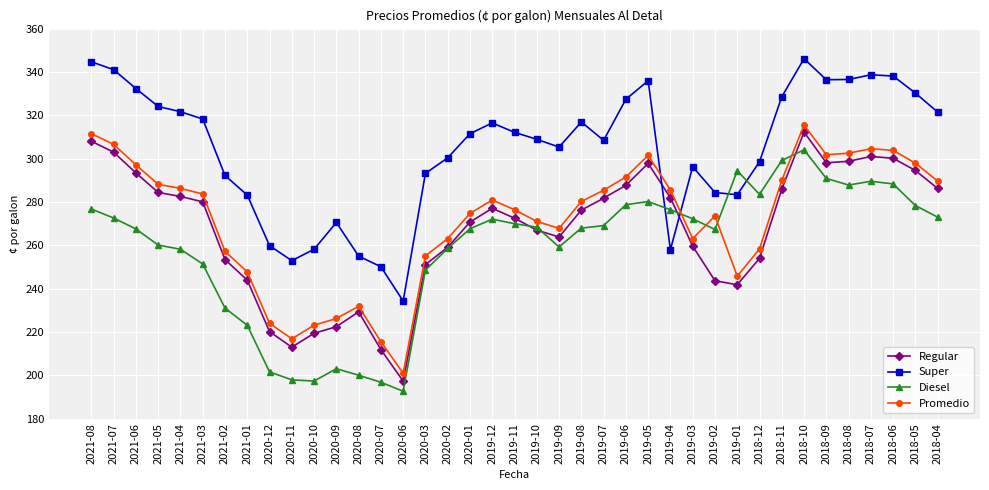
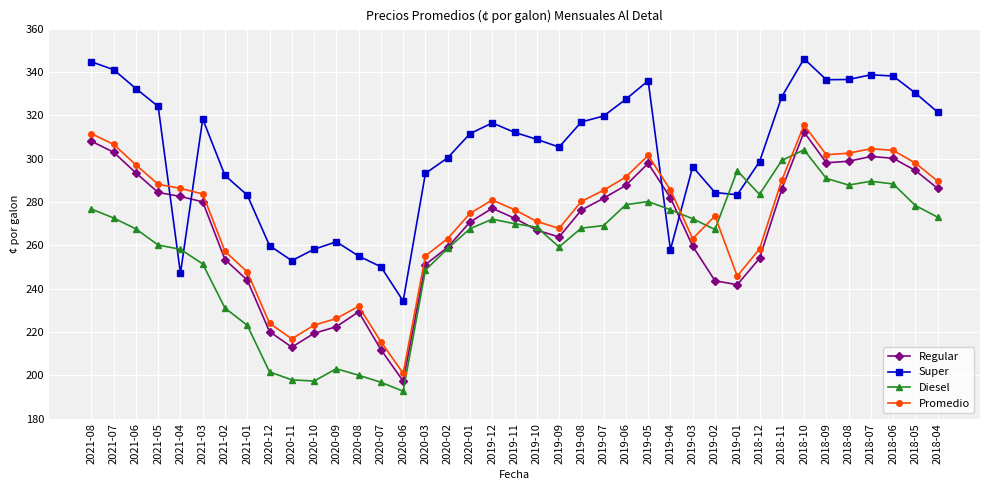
  {
    "Regular": {
      "2021-08": 308,
      "2021-07": 303,
      "2021-06": 293,
      "2021-05": 284,
      "2021-04": 283,
      "2021-03": 280,
      "2021-02": 253,
      "2021-01": 244,
      "2020-12": 220,
      "2020-11": 213,
      "2020-10": 219,
      "2020-09": 222,
      "2020-08": 229,
      "2020-07": 212,
      "2020-06": 197,
      "2020-03": 251,
      "2020-01": 271,
      "2019-12": 277,
      "2019-11": 272,
      "2019-10": 267,
      "2019-09": 264,
      "2019-08": 276,
      "2019-07": 282,
      "2019-06": 288,
      "2019-05": 298,
      "2019-04": 282,
      "2019-03": 260,
      "2019-02": 244,
      "2019-01": 242,
      "2018-12": 254,
      "2018-11": 286,
      "2018-10": 312,
      "2018-09": 298,
      "2018-08": 299,
      "2018-07": 301,
      "2018-06": 300,
      "2018-05": 295,
      "2018-04": 286
    },
    "Super": {
      "2021-08": 345,
      "2021-07": 341,
      "2021-06": 332,
      "2021-05": 324,
-     "2021-04": 322,
+     "2021-04": 247,
      "2021-03": 318,
      "2021-02": 292,
      "2021-01": 283,
      "2020-12": 260,
      "2020-11": 253,
      "2020-10": 258,
-     "2020-09": 271,
+     "2020-09": 262,
      "2020-08": 255,
      "2020-07": 250,
      "2020-06": 234,
      "2020-03": 293,
      "2020-02": 300,
      "2020-01": 312,
      "2019-12": 316,
      "2019-11": 312,
      "2019-10": 309,
      "2019-09": 305,
      "2019-08": 317,
-     "2019-07": 308,
+     "2019-07": 320,
      "2019-06": 327,
      "2019-05": 336,
      "2019-04": 258,
      "2019-03": 296,
      "2019-02": 284,
      "2019-01": 283,
      "2018-12": 299,
      "2018-11": 329,
      "2018-10": 346,
      "2018-09": 336,
      "2018-08": 337,
      "2018-07": 339,
      "2018-06": 338,
      "2018-05": 330,
      "2018-04": 321
    },
    "Diesel": {
      "2021-08": 277,
      "2021-07": 273,
      "2021-06": 268,
      "2021-05": 260,
      "2021-04": 258,
      "2021-03": 251,
      "2021-02": 231,
      "2021-01": 223,
      "2020-12": 202,
      "2020-11": 198,
      "2020-10": 197,
      "2020-09": 203,
      "2020-08": 200,
      "2020-07": 197,
      "2020-06": 193,
      "2020-03": 249,
      "2020-01": 268,
      "2019-12": 272,
      "2019-11": 270,
      "2019-10": 268,
      "2019-09": 259,
      "2019-08": 268,
      "2019-07": 269,
      "2019-06": 279,
      "2019-05": 280,
      "2019-04": 276,
      "2019-03": 272,
      "2019-02": 267,
      "2019-01": 294,
      "2018-12": 283,
      "2018-11": 299,
      "2018-10": 304,
      "2018-09": 291,
      "2018-08": 288,
      "2018-07": 290,
      "2018-06": 288,
      "2018-05": 278,
      "2018-04": 273
    },
    "Promedio": {
      "2021-08": 312,
      "2021-07": 307,
      "2021-06": 297,
      "2021-05": 288,
      "2021-04": 286,
      "2021-03": 284,
      "2021-02": 257,
      "2021-01": 248,
      "2020-12": 224,
      "2020-11": 217,
      "2020-10": 223,
      "2020-09": 226,
      "2020-08": 232,
      "2020-07": 216,
      "2020-06": 201,
      "2020-03": 255,
      "2020-02": 263,
      "2020-01": 275,
      "2019-12": 281,
      "2019-11": 276,
      "2019-10": 271,
      "2019-09": 268,
      "2019-08": 280,
      "2019-07": 285,
      "2019-06": 292,
      "2019-05": 302,
      "2019-04": 286,
      "2019-03": 263,
      "2019-02": 274,
      "2019-01": 246,
      "2018-12": 258,
      "2018-11": 290,
      "2018-10": 315,
      "2018-09": 302,
      "2018-08": 303,
      "2018-07": 305,
      "2018-06": 304,
      "2018-05": 298,
      "2018-04": 290
    }
  }
